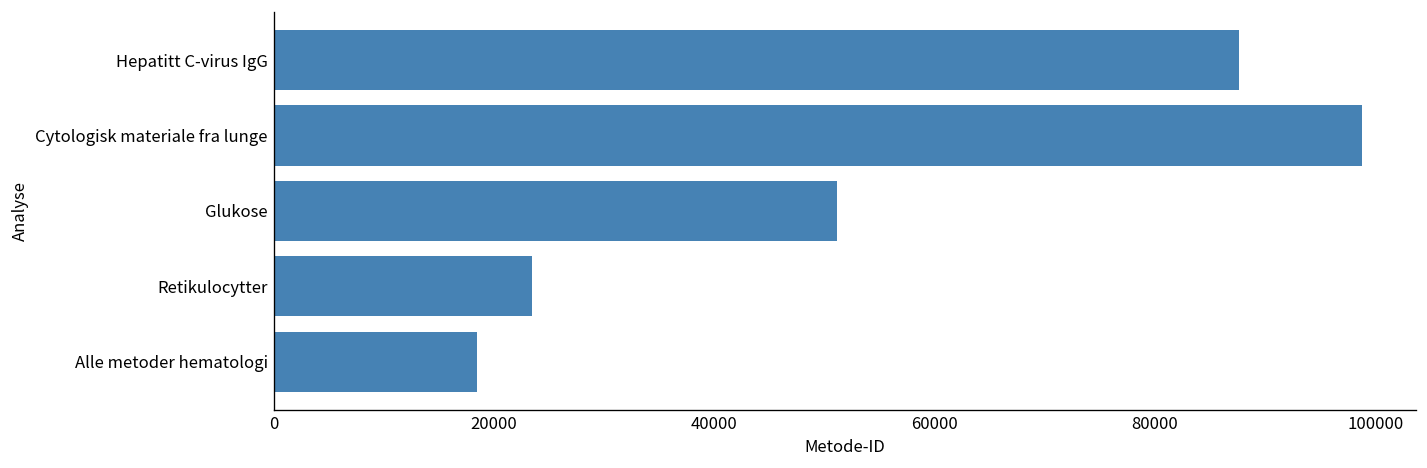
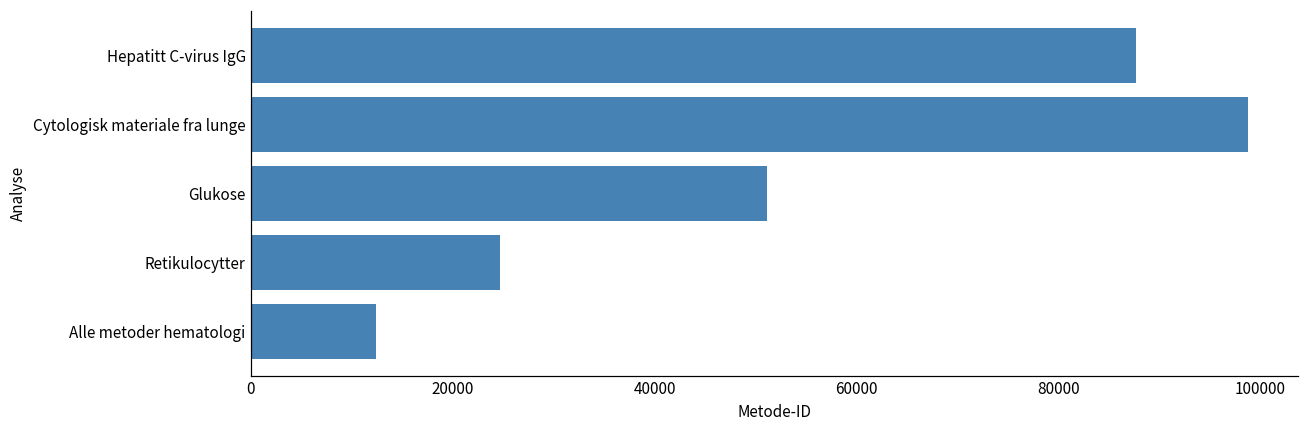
  {
    "Hepatitt C-virus IgG": 88000,
    "Cytologisk materiale fra lunge": 99000,
    "Glukose": 51000,
-   "Retikulocytter": 23000,
-   "Alle metoder hematologi": 18000
+   "Retikulocytter": 25000,
+   "Alle metoder hematologi": 12000
  }
